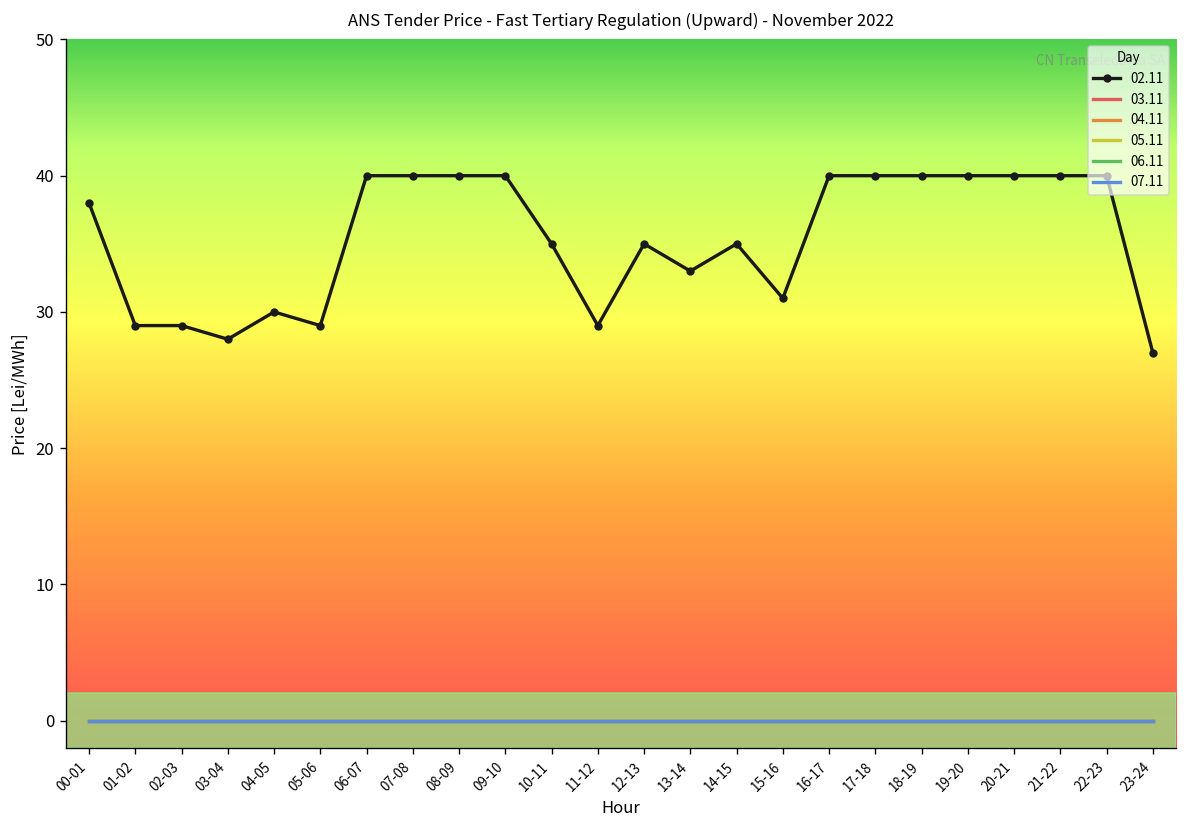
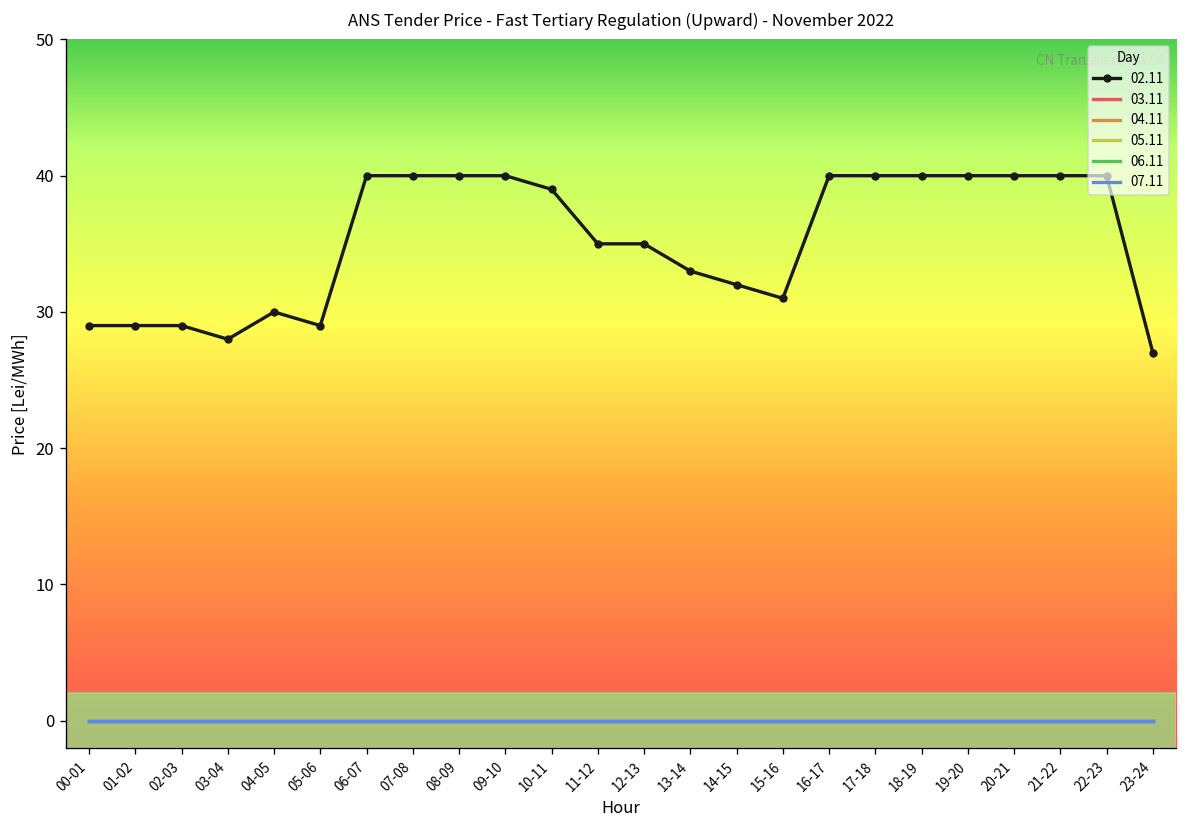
  {
    "02.11": {
-     "00-01": 38,
+     "00-01": 29,
      "01-02": 29,
      "02-03": 29,
      "03-04": 28,
      "04-05": 30,
      "05-06": 29,
      "06-07": 40,
      "07-08": 40,
      "08-09": 40,
      "09-10": 40,
-     "10-11": 35,
-     "11-12": 29,
+     "10-11": 39,
+     "11-12": 35,
      "12-13": 35,
      "13-14": 33,
-     "14-15": 35,
+     "14-15": 32,
      "15-16": 31,
      "16-17": 40,
      "17-18": 40,
      "18-19": 40,
      "19-20": 40,
      "20-21": 40,
      "21-22": 40,
      "23-24": 27
    }
  }
